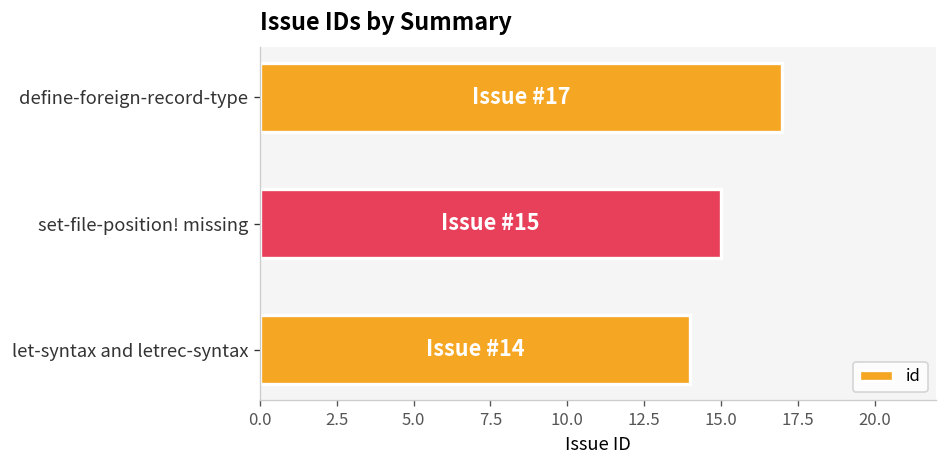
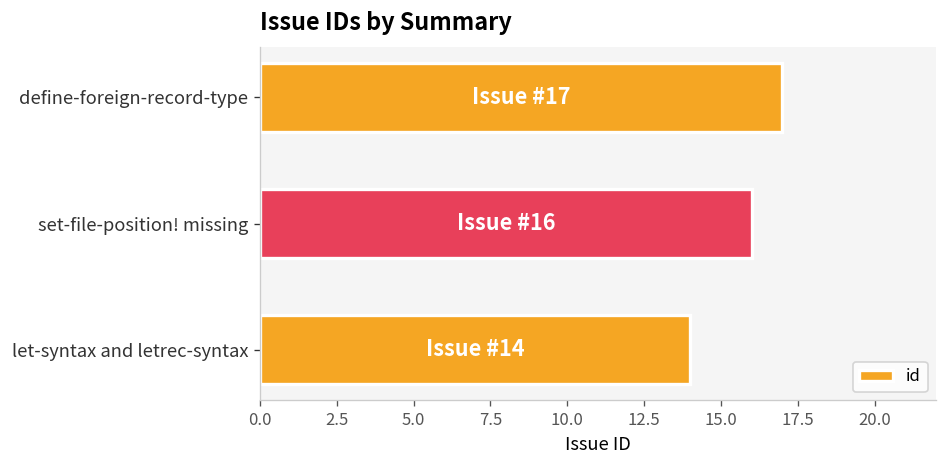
  {
    "define-foreign-record-type": 17,
-   "set-file-position! missing": 15,
+   "set-file-position! missing": 16,
    "let-syntax and letrec-syntax": 14
  }
